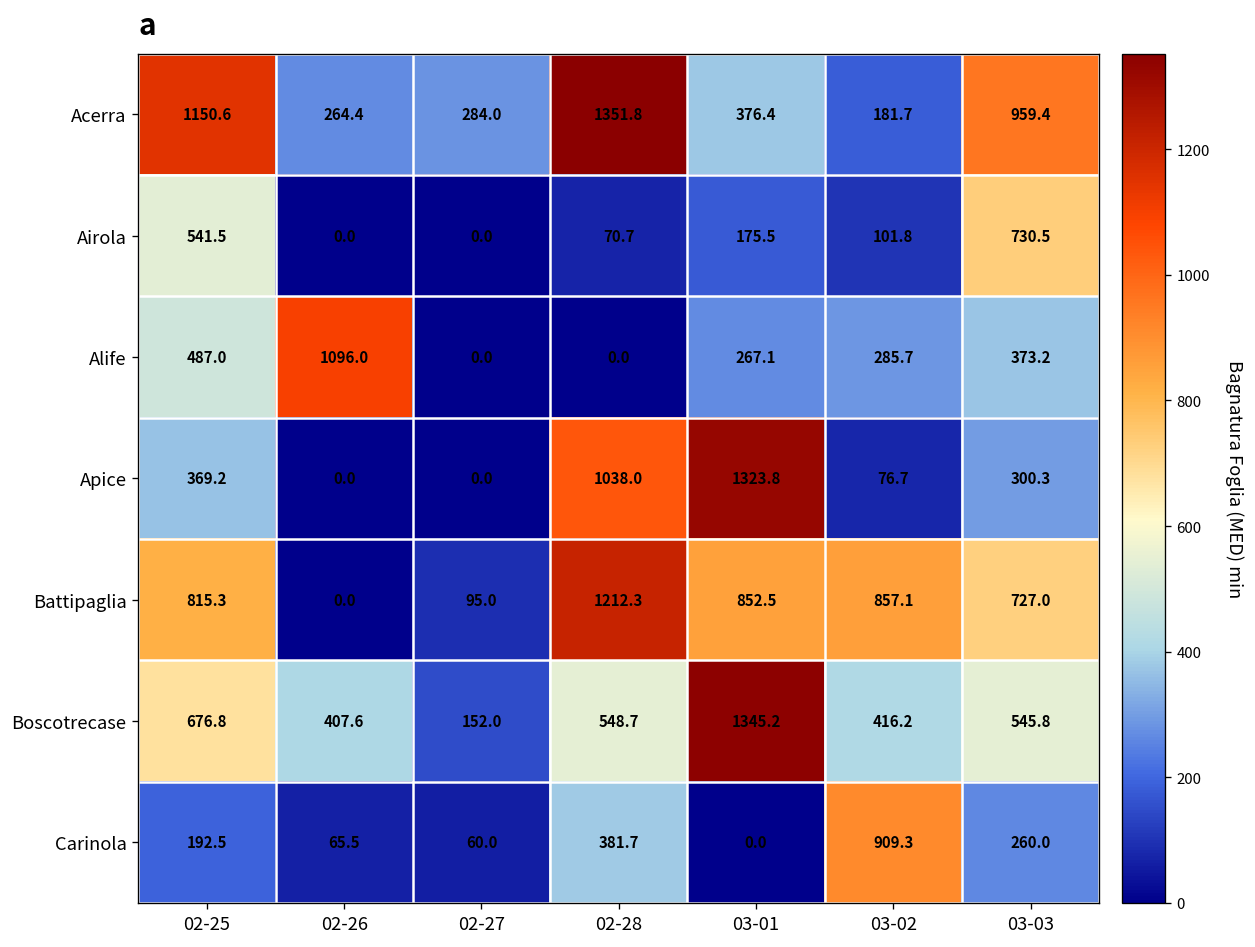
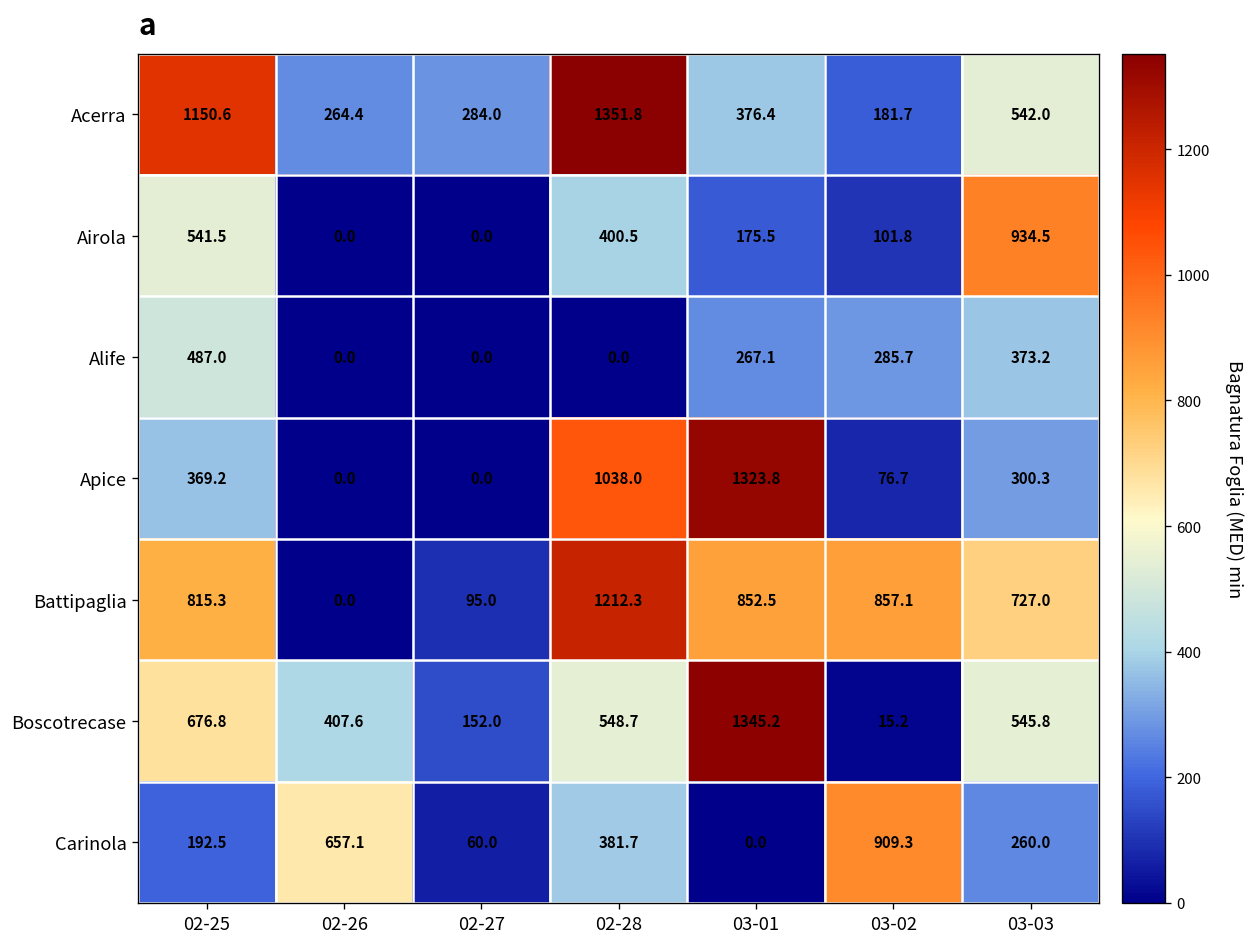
  {
    "Acerra": {
      "02-25": 1150.6,
      "02-26": 264.4,
      "02-27": 284.0,
      "02-28": 1351.8,
      "03-01": 376.4,
      "03-02": 181.7,
-     "03-03": 959.4
+     "03-03": 542.0
    },
    "Airola": {
      "02-25": 541.5,
      "02-26": 0.0,
      "02-27": 0.0,
-     "02-28": 70.7,
+     "02-28": 400.5,
      "03-01": 175.5,
      "03-02": 101.8,
-     "03-03": 730.5
+     "03-03": 934.5
    },
    "Alife": {
      "02-25": 487.0,
-     "02-26": 1096.0,
+     "02-26": 0.0,
      "02-27": 0.0,
      "02-28": 0.0,
      "03-01": 267.1,
      "03-02": 285.7,
      "03-03": 373.2
    },
    "Apice": {
      "02-25": 369.2,
      "02-26": 0.0,
      "02-27": 0.0,
      "02-28": 1038.0,
      "03-01": 1323.8,
      "03-02": 76.7,
      "03-03": 300.3
    },
    "Battipaglia": {
      "02-25": 815.3,
      "02-26": 0.0,
      "02-27": 95.0,
      "02-28": 1212.3,
      "03-01": 852.5,
      "03-02": 857.1,
      "03-03": 727.0
    },
    "Boscotrecase": {
      "02-25": 676.8,
      "02-26": 407.6,
      "02-27": 152.0,
      "02-28": 548.7,
      "03-01": 1345.2,
-     "03-02": 416.2,
+     "03-02": 15.2,
      "03-03": 545.8
    },
    "Carinola": {
      "02-25": 192.5,
-     "02-26": 65.5,
+     "02-26": 657.1,
      "02-27": 60.0,
      "02-28": 381.7,
      "03-01": 0.0,
      "03-02": 909.3,
      "03-03": 260.0
    }
  }
